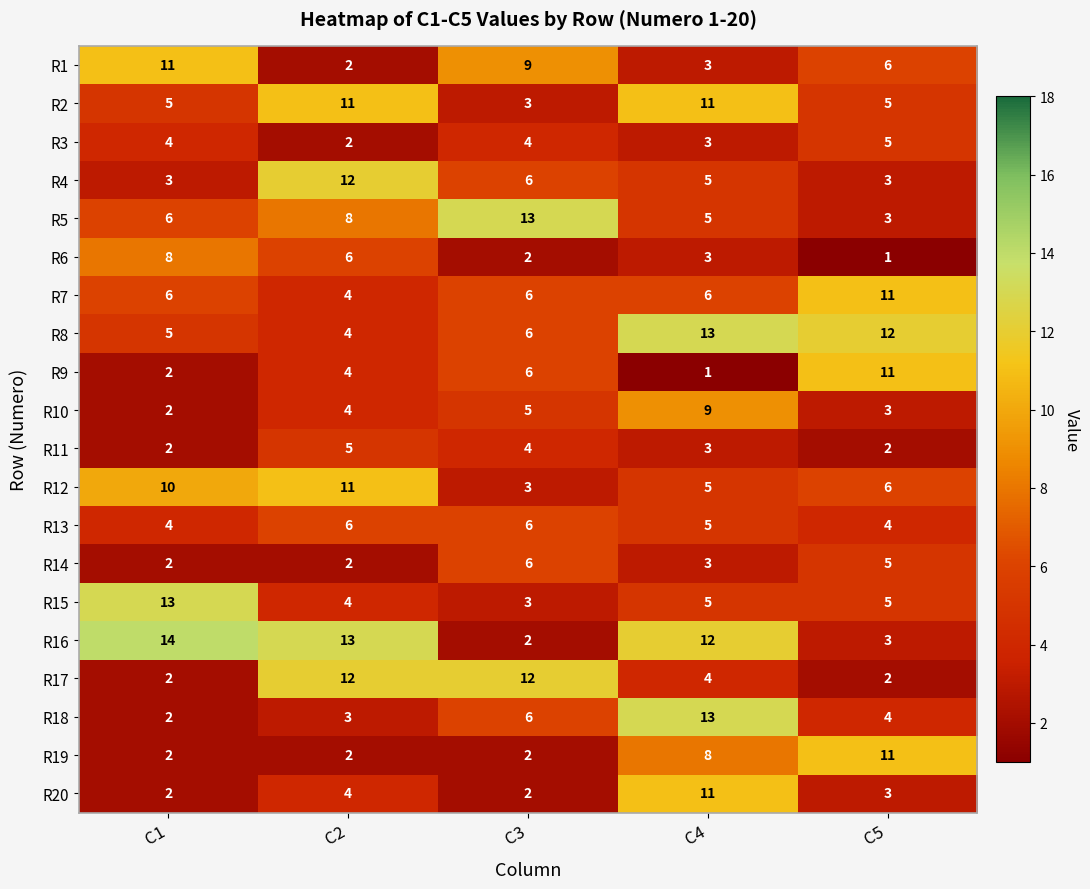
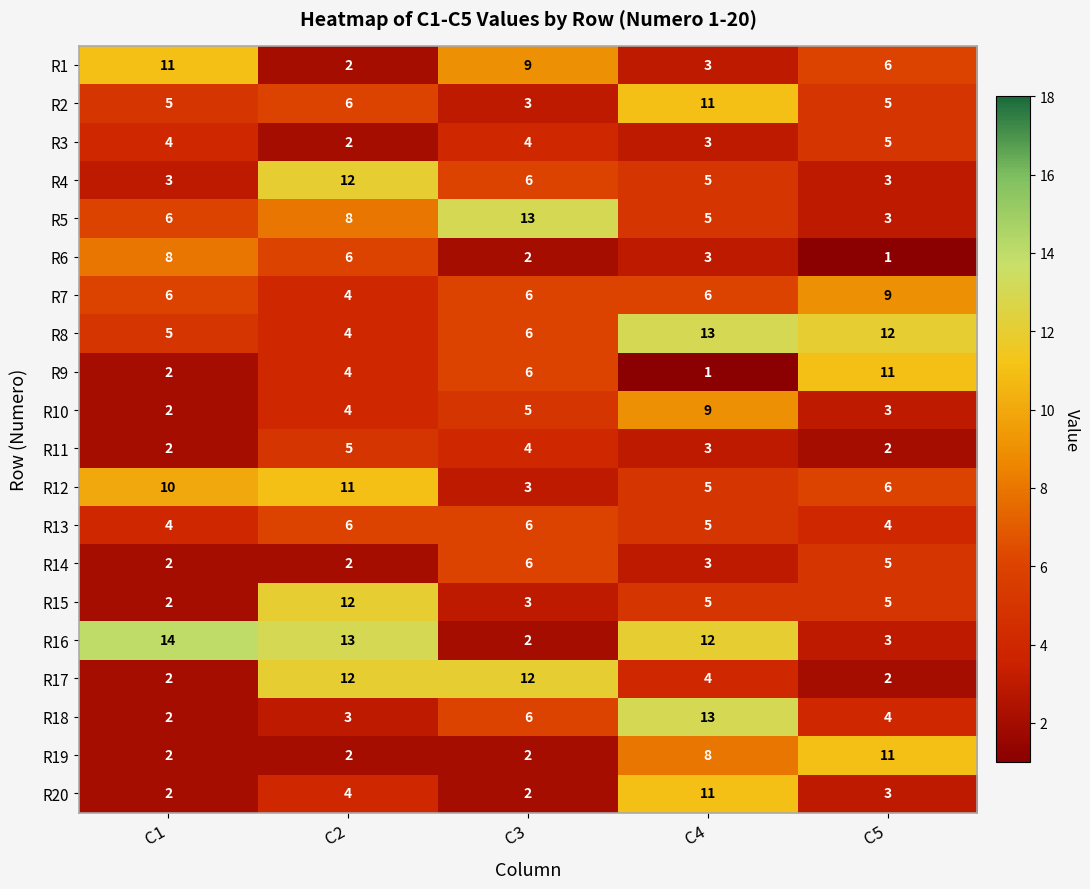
  {
    "R1": {
      "C1": 11,
      "C2": 2,
      "C3": 9,
      "C4": 3,
      "C5": 6
    },
    "R2": {
      "C1": 5,
-     "C2": 11,
+     "C2": 6,
      "C3": 3,
      "C4": 11,
      "C5": 5
    },
    "R3": {
      "C1": 4,
      "C2": 2,
      "C3": 4,
      "C4": 3,
      "C5": 5
    },
    "R4": {
      "C1": 3,
      "C2": 12,
      "C3": 6,
      "C4": 5,
      "C5": 3
    },
    "R5": {
      "C1": 6,
      "C2": 8,
      "C3": 13,
      "C4": 5,
      "C5": 3
    },
    "R6": {
      "C1": 8,
      "C2": 6,
      "C3": 2,
      "C4": 3,
      "C5": 1
    },
    "R7": {
      "C1": 6,
      "C2": 4,
      "C3": 6,
      "C4": 6,
-     "C5": 11
+     "C5": 9
    },
    "R8": {
      "C1": 5,
      "C2": 4,
      "C3": 6,
      "C4": 13,
      "C5": 12
    },
    "R9": {
      "C1": 2,
      "C2": 4,
      "C3": 6,
      "C4": 1,
      "C5": 11
    },
    "R10": {
      "C1": 2,
      "C2": 4,
      "C3": 5,
      "C4": 9,
      "C5": 3
    },
    "R11": {
      "C1": 2,
      "C2": 5,
      "C3": 4,
      "C4": 3,
      "C5": 2
    },
    "R12": {
      "C1": 10,
      "C2": 11,
      "C3": 3,
      "C4": 5,
      "C5": 6
    },
    "R13": {
      "C1": 4,
      "C2": 6,
      "C3": 6,
      "C4": 5,
      "C5": 4
    },
    "R14": {
      "C1": 2,
      "C2": 2,
      "C3": 6,
      "C4": 3,
      "C5": 5
    },
    "R15": {
-     "C1": 13,
-     "C2": 4,
+     "C1": 2,
+     "C2": 12,
      "C3": 3,
      "C4": 5,
      "C5": 5
    },
    "R16": {
      "C1": 14,
      "C2": 13,
      "C3": 2,
      "C4": 12,
      "C5": 3
    },
    "R17": {
      "C1": 2,
      "C2": 12,
      "C3": 12,
      "C4": 4,
      "C5": 2
    },
    "R18": {
      "C1": 2,
      "C2": 3,
      "C3": 6,
      "C4": 13,
      "C5": 4
    },
    "R19": {
      "C1": 2,
      "C2": 2,
      "C3": 2,
      "C4": 8,
      "C5": 11
    },
    "R20": {
      "C1": 2,
      "C2": 4,
      "C3": 2,
      "C4": 11,
      "C5": 3
    }
  }
